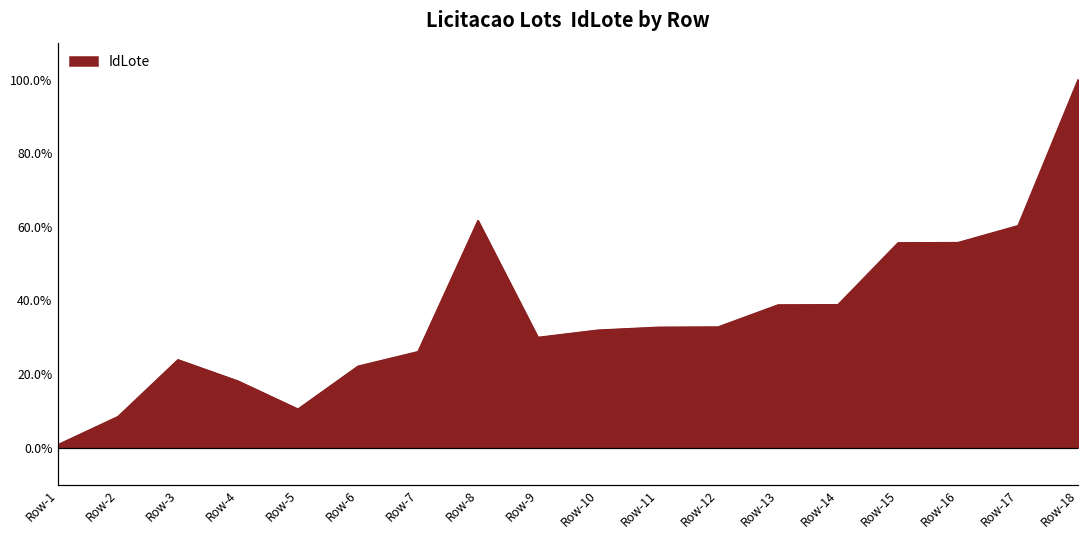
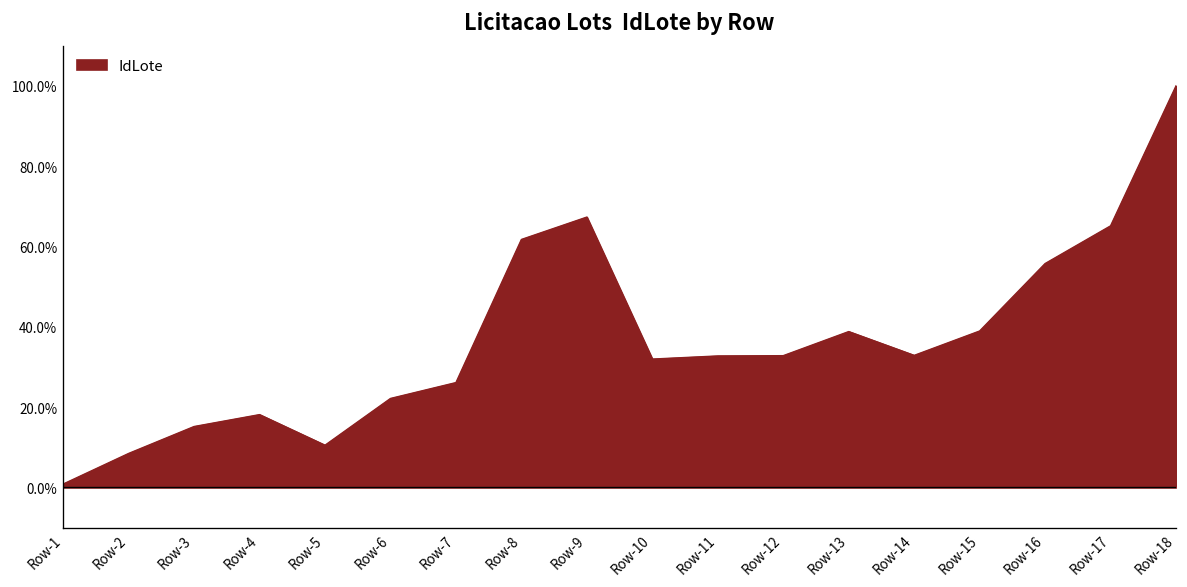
  {
    "Row-1": "1%",
    "Row-2": "8%",
-   "Row-3": "24%",
+   "Row-3": "15%",
    "Row-4": "18%",
    "Row-5": "11%",
    "Row-6": "22%",
    "Row-7": "26%",
    "Row-8": "62%",
-   "Row-9": "30%",
+   "Row-9": "67%",
    "Row-10": "32%",
    "Row-11": "33%",
    "Row-12": "33%",
    "Row-13": "39%",
-   "Row-14": "39%",
-   "Row-15": "56%",
+   "Row-14": "33%",
+   "Row-15": "39%",
    "Row-16": "56%",
-   "Row-17": "60%",
+   "Row-17": "65%",
    "Row-18": "100%"
  }
